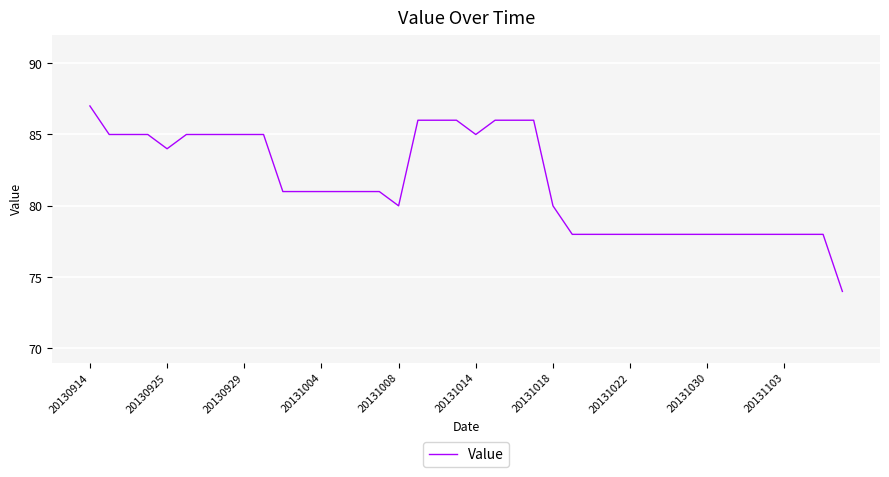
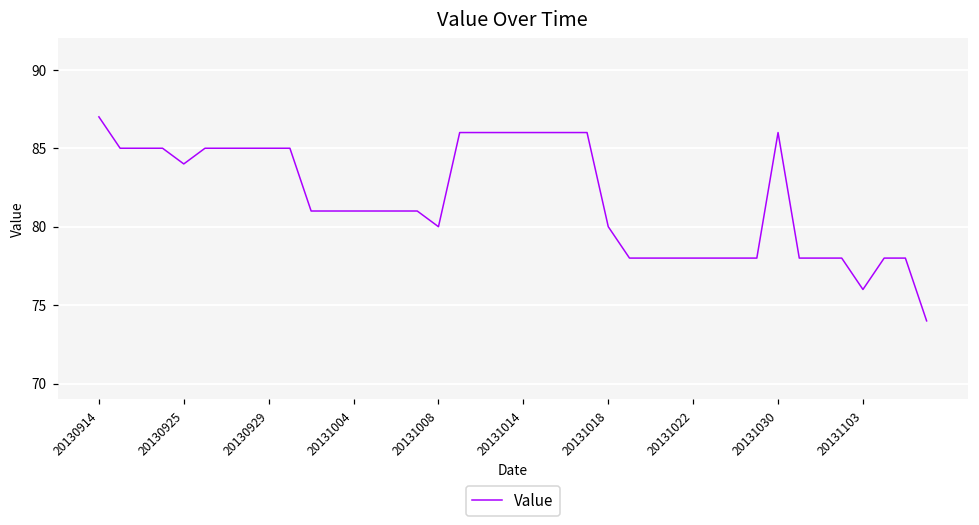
  {
    "20130914": 87,
    "20130925": 84,
    "20130929": 85,
    "20131004": 81,
    "20131008": 80,
-   "20131014": 85,
+   "20131014": 86,
    "20131018": 80,
    "20131022": 78,
-   "20131030": 78,
-   "20131103": 78
+   "20131030": 86,
+   "20131103": 76
  }
